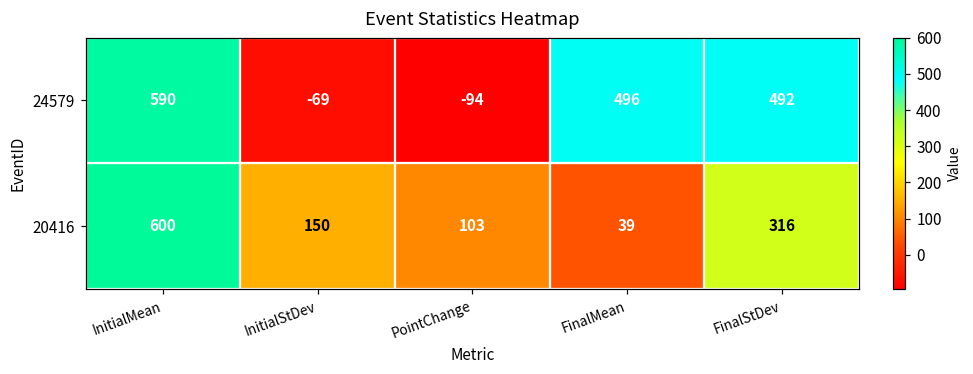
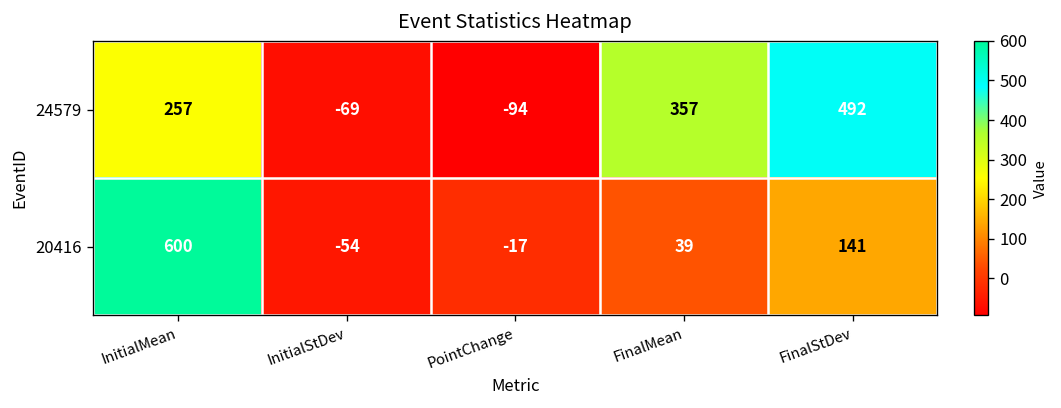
  {
    "24579": {
-     "InitialMean": 590,
+     "InitialMean": 257,
      "InitialStDev": -69,
      "PointChange": -94,
-     "FinalMean": 496,
+     "FinalMean": 357,
      "FinalStDev": 492
    },
    "20416": {
      "InitialMean": 600,
-     "InitialStDev": 150,
-     "PointChange": 103,
+     "InitialStDev": -54,
+     "PointChange": -17,
      "FinalMean": 39,
-     "FinalStDev": 316
+     "FinalStDev": 141
    }
  }
